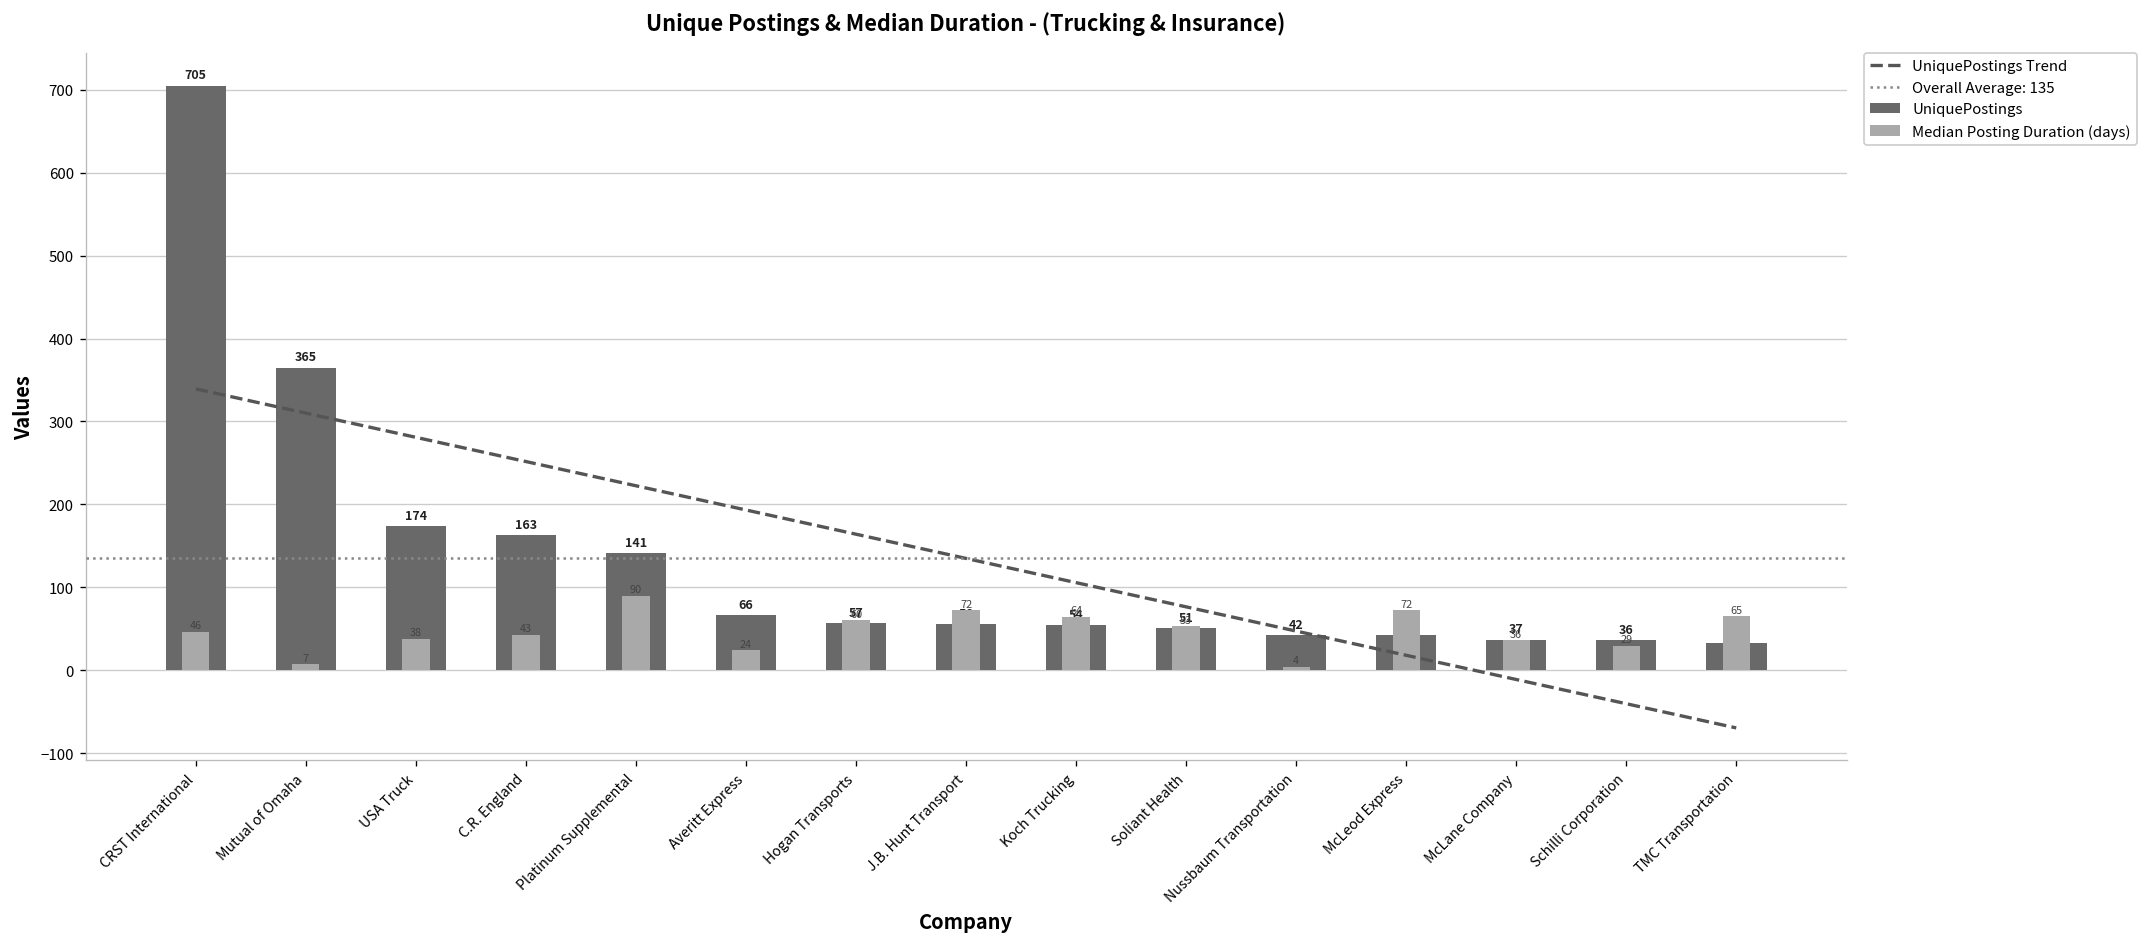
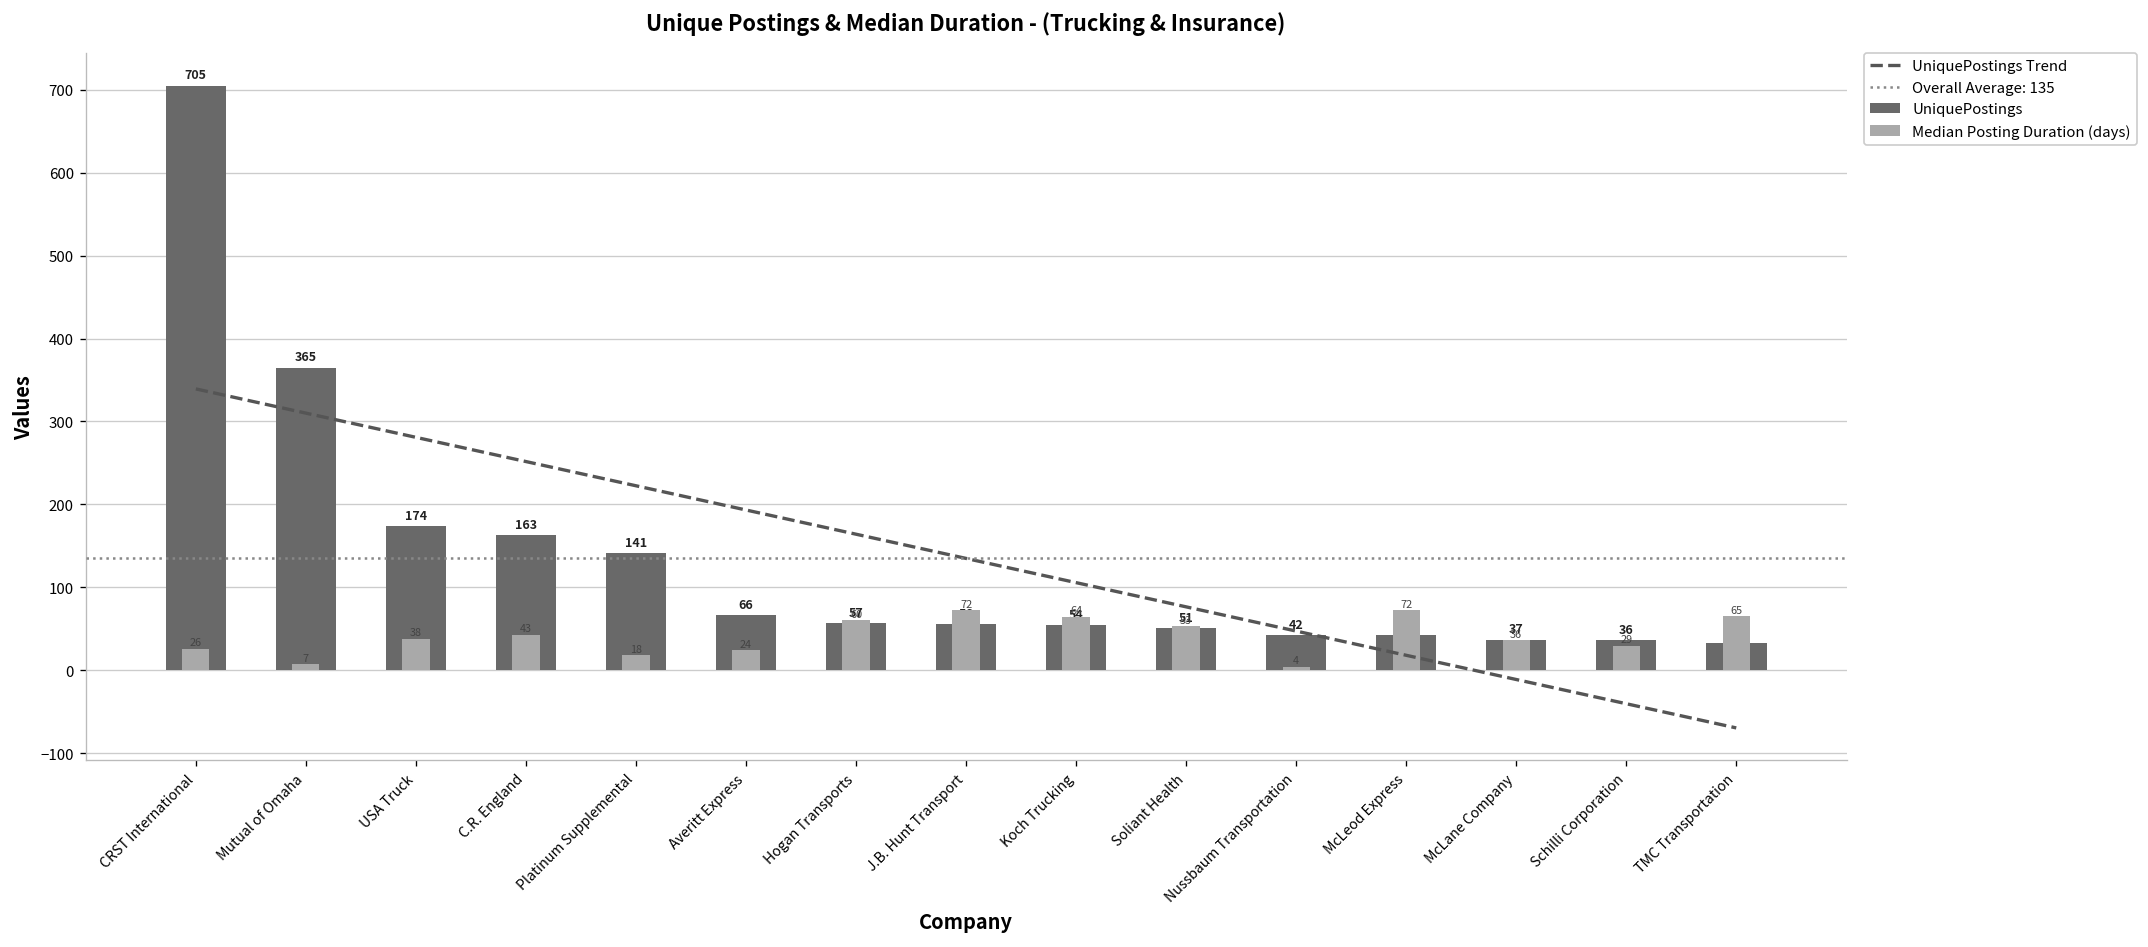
  {
    "Median Posting Duration (days)": {
-     "CRST International": 50,
-     "Platinum Supplemental": 90
+     "CRST International": 30,
+     "Platinum Supplemental": 20
    }
  }
